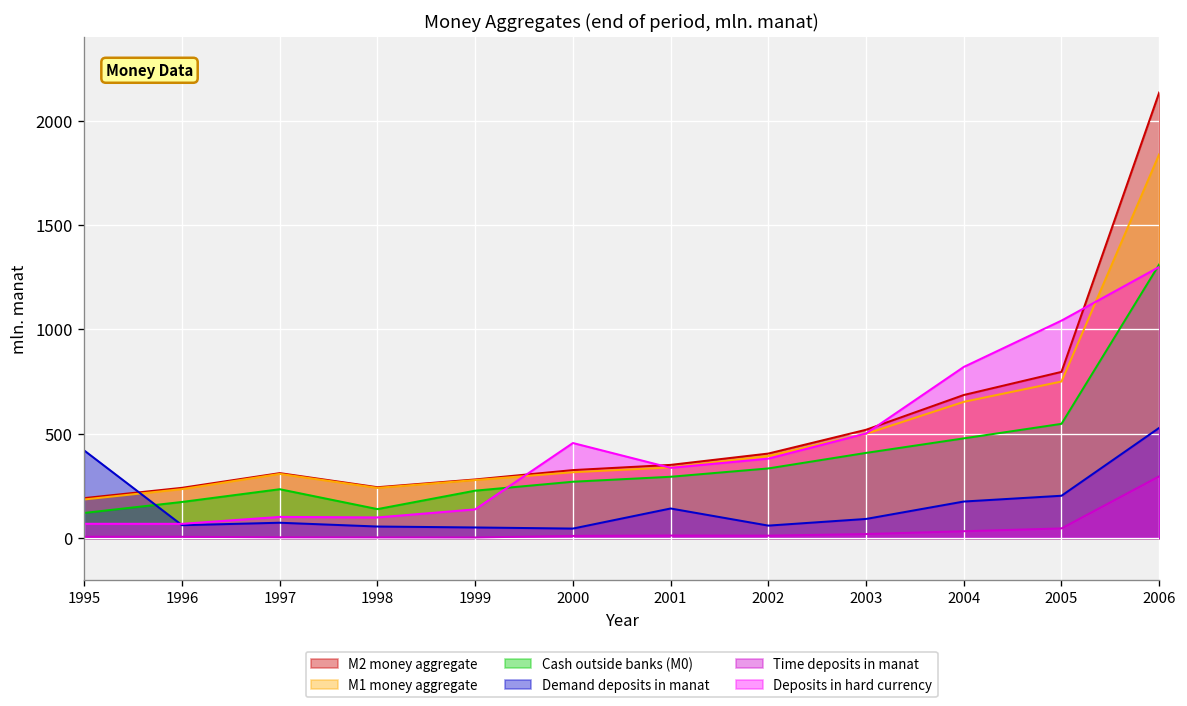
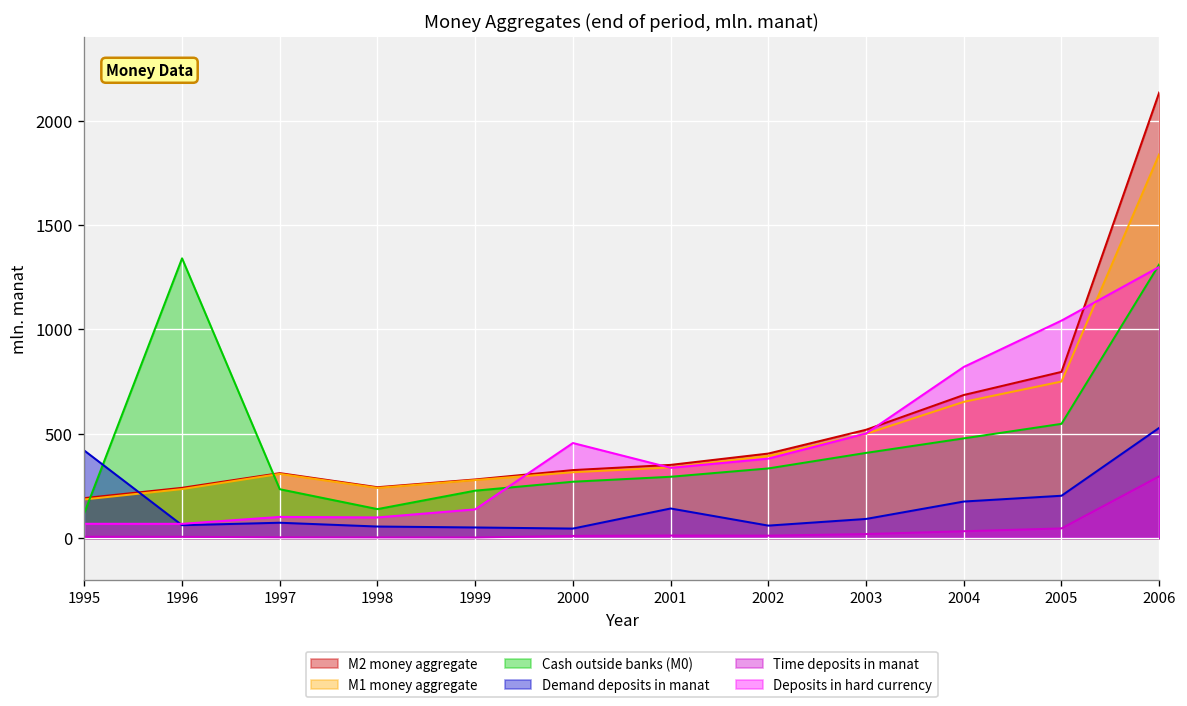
  {
    "M2 money aggregate": {
      "2003": 520,
      "2004": 690,
      "2005": 800,
      "2006": 2140
    },
    "M1 money aggregate": {
      "2004": 650,
      "2005": 750,
      "2006": 1840
    },
    "Cash outside banks (M0)": {
      "1995": 120,
-     "1996": 170,
+     "1996": 1340,
      "1997": 230,
      "1998": 140,
      "1999": 230,
      "2000": 270,
      "2001": 290,
      "2002": 330,
      "2003": 410,
      "2004": 480,
      "2005": 550
    },
    "Demand deposits in manat": {
      "1995": 420,
      "1997": 70,
      "1998": 60,
      "1999": 50,
      "2000": 50,
      "2001": 140,
      "2002": 60,
      "2003": 90,
      "2004": 180,
      "2005": 200,
      "2006": 530
    }
  }
